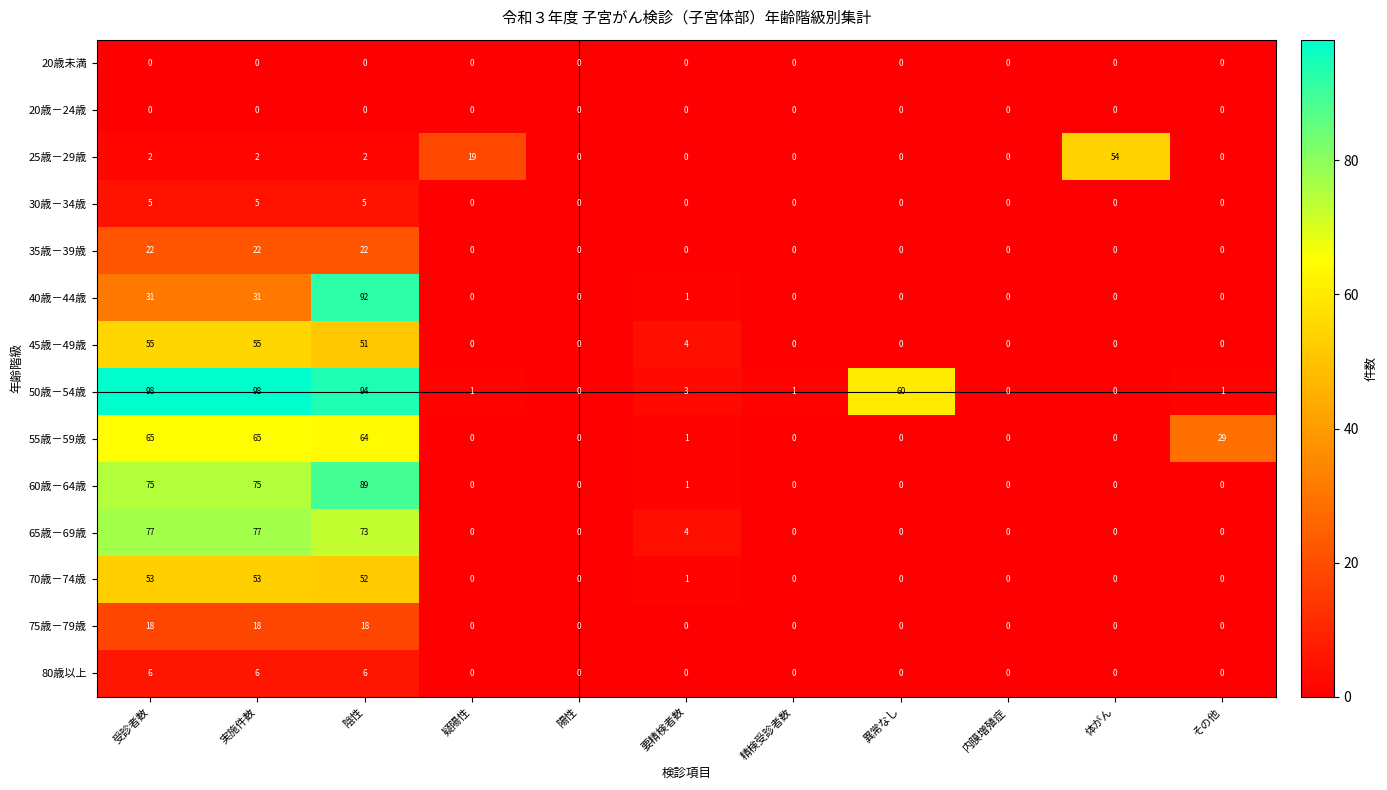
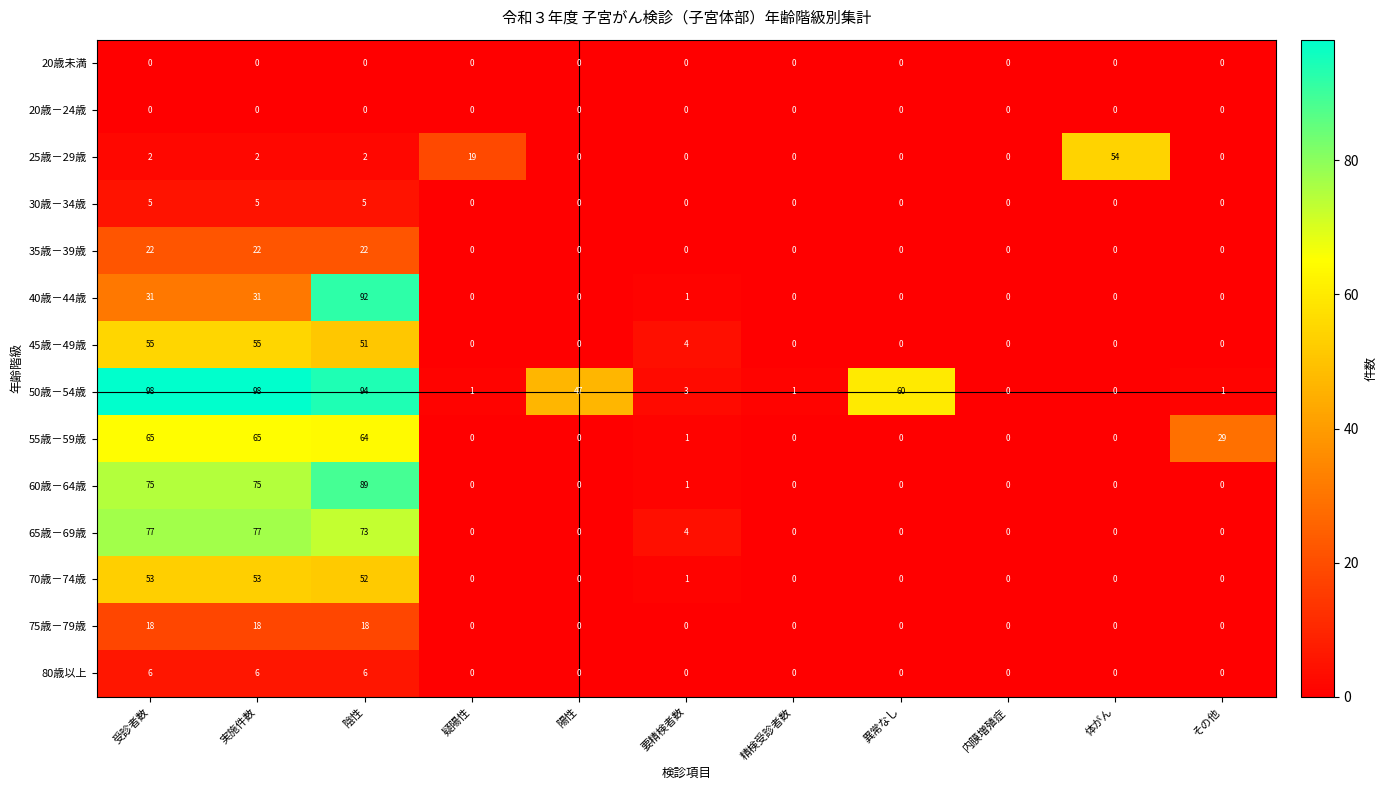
  {
    "20歳未満": {
      "受診者数": 0,
      "実施件数": 0,
      "陰性": 0,
      "疑陽性": 0,
      "陽性": 0,
      "要精検者数": 0,
      "精検受診者数": 0,
      "異常なし": 0,
      "内膜増殖症": 0,
      "体がん": 0,
      "その他": 0
    },
    "20歳－24歳": {
      "受診者数": 0,
      "実施件数": 0,
      "陰性": 0,
      "疑陽性": 0,
      "陽性": 0,
      "要精検者数": 0,
      "精検受診者数": 0,
      "異常なし": 0,
      "内膜増殖症": 0,
      "体がん": 0,
      "その他": 0
    },
    "25歳－29歳": {
      "受診者数": 2,
      "実施件数": 2,
      "陰性": 2,
      "疑陽性": 19,
      "陽性": 0,
      "要精検者数": 0,
      "精検受診者数": 0,
      "異常なし": 0,
      "内膜増殖症": 0,
      "体がん": 54,
      "その他": 0
    },
    "30歳－34歳": {
      "受診者数": 5,
      "実施件数": 5,
      "陰性": 5,
      "疑陽性": 0,
      "陽性": 0,
      "要精検者数": 0,
      "精検受診者数": 0,
      "異常なし": 0,
      "内膜増殖症": 0,
      "体がん": 0,
      "その他": 0
    },
    "35歳－39歳": {
      "受診者数": 22,
      "実施件数": 22,
      "陰性": 22,
      "疑陽性": 0,
      "陽性": 0,
      "要精検者数": 0,
      "精検受診者数": 0,
      "異常なし": 0,
      "内膜増殖症": 0,
      "体がん": 0,
      "その他": 0
    },
    "40歳－44歳": {
      "受診者数": 31,
      "実施件数": 31,
      "陰性": 92,
      "疑陽性": 0,
      "陽性": 0,
      "要精検者数": 1,
      "精検受診者数": 0,
      "異常なし": 0,
      "内膜増殖症": 0,
      "体がん": 0,
      "その他": 0
    },
    "45歳－49歳": {
      "受診者数": 55,
      "実施件数": 55,
      "陰性": 51,
      "疑陽性": 0,
      "陽性": 0,
      "要精検者数": 4,
      "精検受診者数": 0,
      "異常なし": 0,
      "内膜増殖症": 0,
      "体がん": 0,
      "その他": 0
    },
    "50歳－54歳": {
      "受診者数": 98,
      "実施件数": 98,
      "陰性": 94,
      "疑陽性": 1,
-     "陽性": 0,
+     "陽性": 47,
      "要精検者数": 3,
      "精検受診者数": 1,
      "異常なし": 60,
      "内膜増殖症": 0,
      "体がん": 0,
      "その他": 1
    },
    "55歳－59歳": {
      "受診者数": 65,
      "実施件数": 65,
      "陰性": 64,
      "疑陽性": 0,
      "陽性": 0,
      "要精検者数": 1,
      "精検受診者数": 0,
      "異常なし": 0,
      "内膜増殖症": 0,
      "体がん": 0,
      "その他": 29
    },
    "60歳－64歳": {
      "受診者数": 75,
      "実施件数": 75,
      "陰性": 89,
      "疑陽性": 0,
      "陽性": 0,
      "要精検者数": 1,
      "精検受診者数": 0,
      "異常なし": 0,
      "内膜増殖症": 0,
      "体がん": 0,
      "その他": 0
    },
    "65歳－69歳": {
      "受診者数": 77,
      "実施件数": 77,
      "陰性": 73,
      "疑陽性": 0,
      "陽性": 0,
      "要精検者数": 4,
      "精検受診者数": 0,
      "異常なし": 0,
      "内膜増殖症": 0,
      "体がん": 0,
      "その他": 0
    },
    "70歳－74歳": {
      "受診者数": 53,
      "実施件数": 53,
      "陰性": 52,
      "疑陽性": 0,
      "陽性": 0,
      "要精検者数": 1,
      "精検受診者数": 0,
      "異常なし": 0,
      "内膜増殖症": 0,
      "体がん": 0,
      "その他": 0
    },
    "75歳－79歳": {
      "受診者数": 18,
      "実施件数": 18,
      "陰性": 18,
      "疑陽性": 0,
      "陽性": 0,
      "要精検者数": 0,
      "精検受診者数": 0,
      "異常なし": 0,
      "内膜増殖症": 0,
      "体がん": 0,
      "その他": 0
    },
    "80歳以上": {
      "受診者数": 6,
      "実施件数": 6,
      "陰性": 6,
      "疑陽性": 0,
      "陽性": 0,
      "要精検者数": 0,
      "精検受診者数": 0,
      "異常なし": 0,
      "内膜増殖症": 0,
      "体がん": 0,
      "その他": 0
    }
  }
